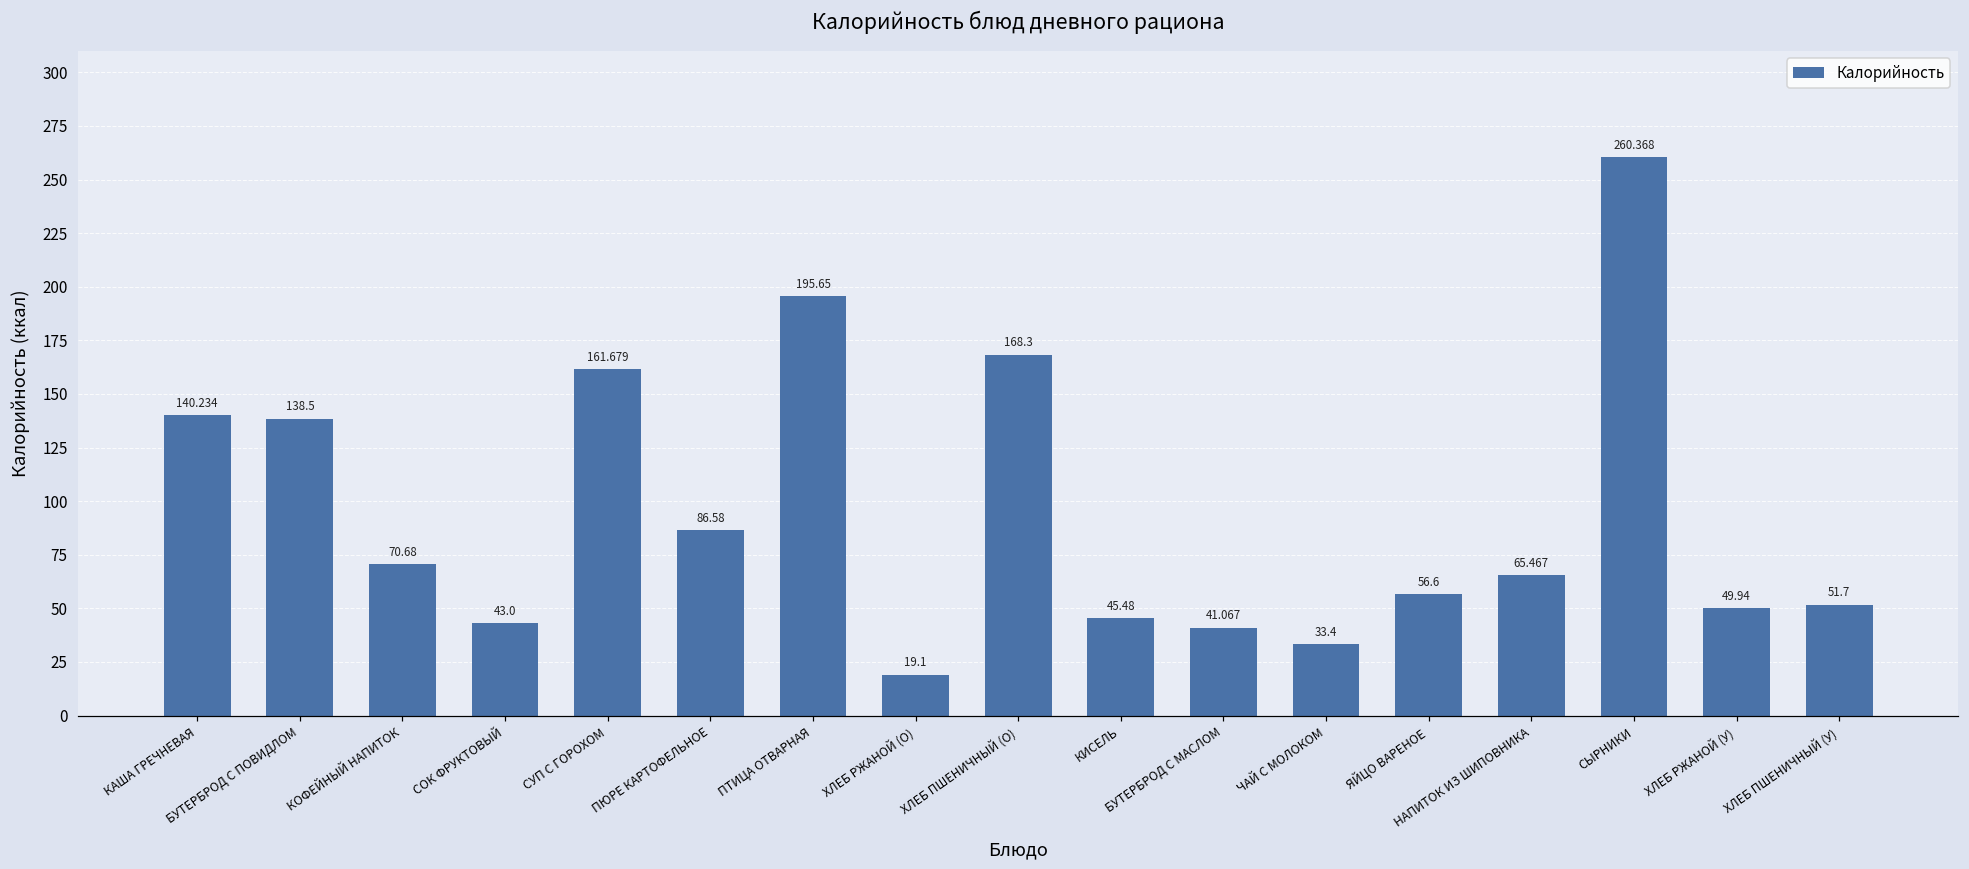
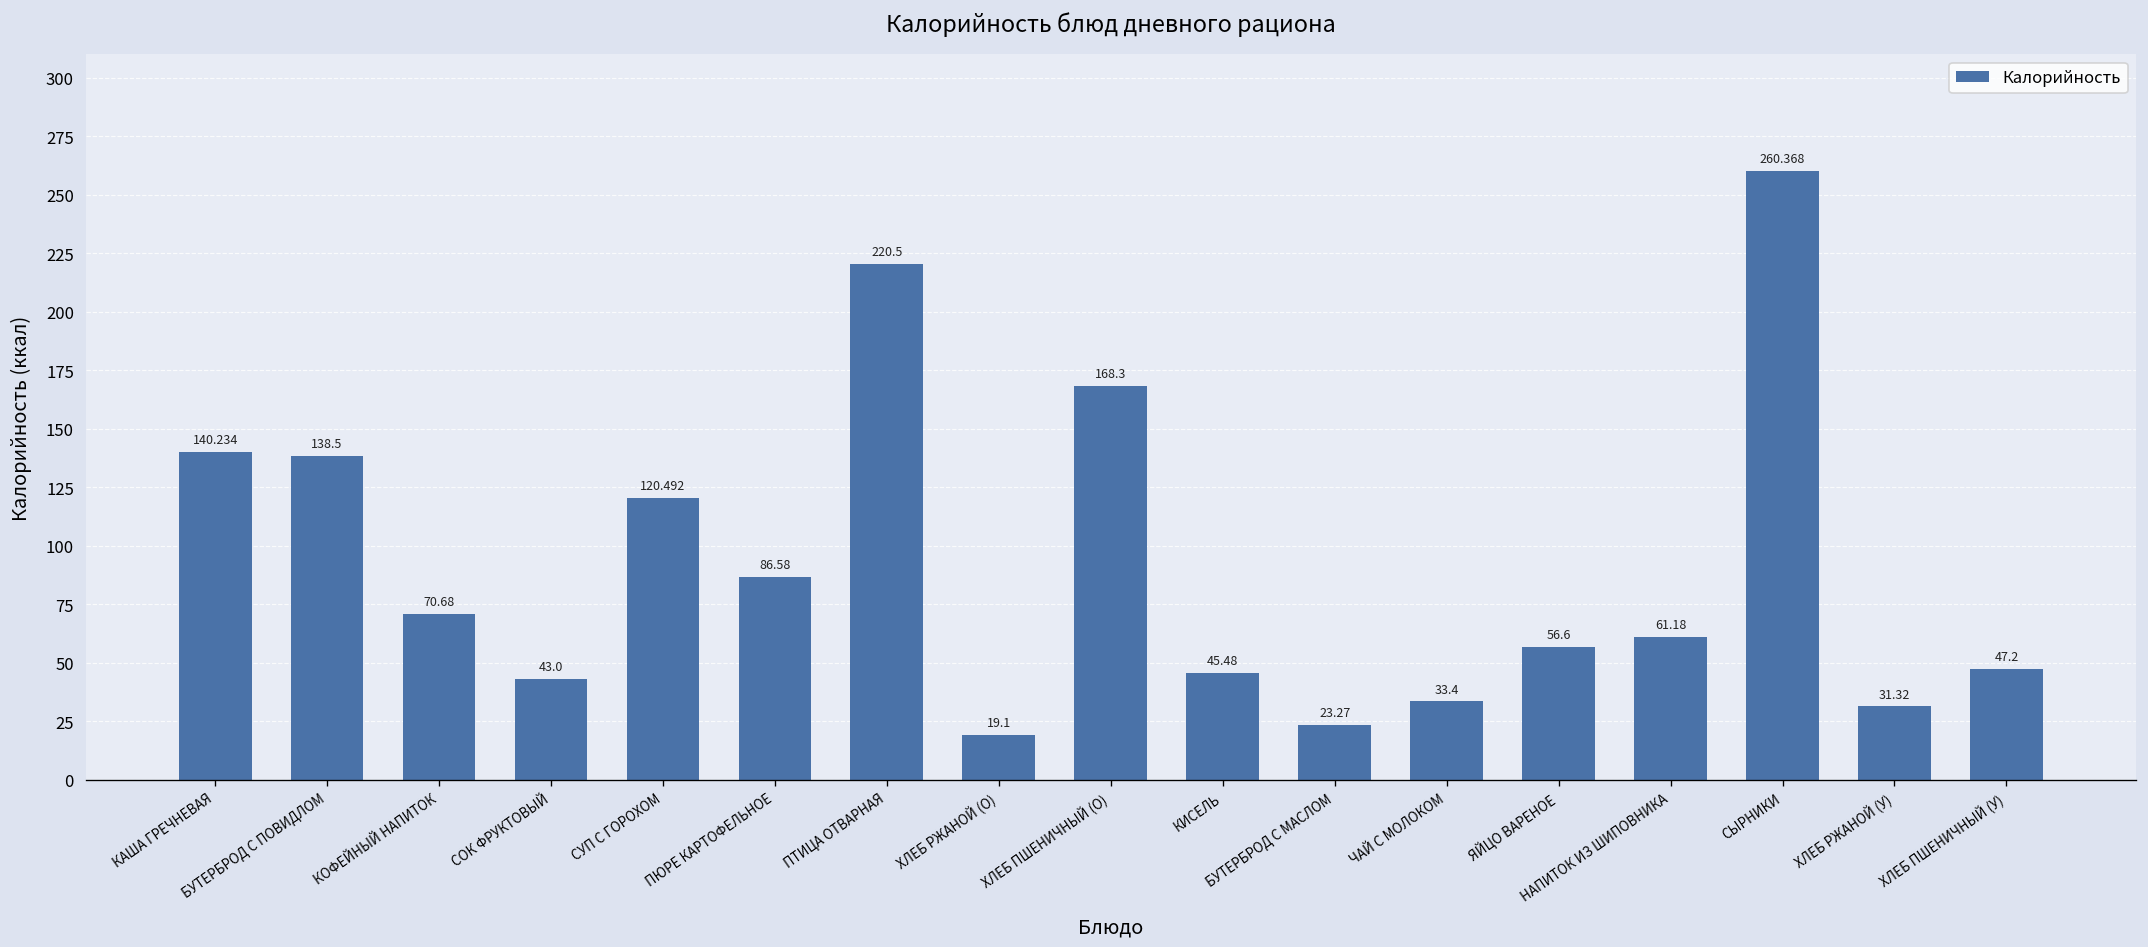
  {
    "КАША ГРЕЧНЕВАЯ": 140.234,
    "БУТЕРБРОД С ПОВИДЛОМ": 138.5,
    "КОФЕЙНЫЙ НАПИТОК": 70.68,
    "СОК ФРУКТОВЫЙ": 43.0,
-   "СУП С ГОРОХОМ": 161.679,
+   "СУП С ГОРОХОМ": 120.492,
    "ПЮРЕ КАРТОФЕЛЬНОЕ": 86.58,
-   "ПТИЦА ОТВАРНАЯ": 195.65,
+   "ПТИЦА ОТВАРНАЯ": 220.5,
    "ХЛЕБ РЖАНОЙ (О)": 19.1,
    "ХЛЕБ ПШЕНИЧНЫЙ (О)": 168.3,
    "КИСЕЛЬ": 45.48,
-   "БУТЕРБРОД С МАСЛОМ": 41.067,
+   "БУТЕРБРОД С МАСЛОМ": 23.27,
    "ЧАЙ С МОЛОКОМ": 33.4,
    "ЯЙЦО ВАРЕНОЕ": 56.6,
-   "НАПИТОК ИЗ ШИПОВНИКА": 65.467,
+   "НАПИТОК ИЗ ШИПОВНИКА": 61.18,
    "СЫРНИКИ": 260.368,
-   "ХЛЕБ РЖАНОЙ (У)": 49.94,
-   "ХЛЕБ ПШЕНИЧНЫЙ (У)": 51.7
+   "ХЛЕБ РЖАНОЙ (У)": 31.32,
+   "ХЛЕБ ПШЕНИЧНЫЙ (У)": 47.2
  }
